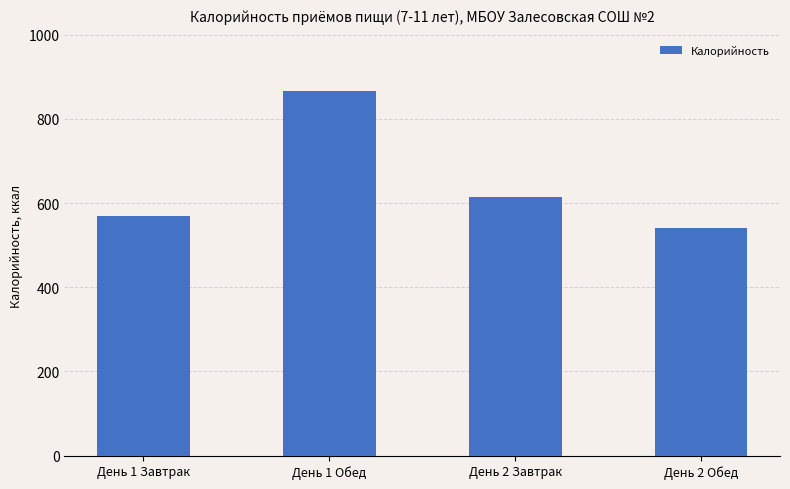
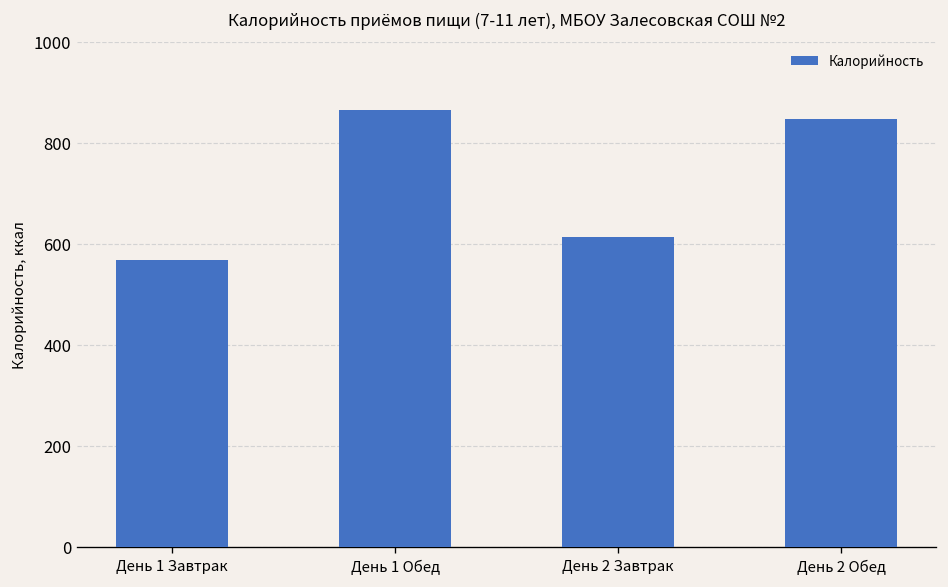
  {
    "День 1 Завтрак": 570,
    "День 1 Обед": 870,
    "День 2 Завтрак": 610,
-   "День 2 Обед": 540
+   "День 2 Обед": 850
  }
